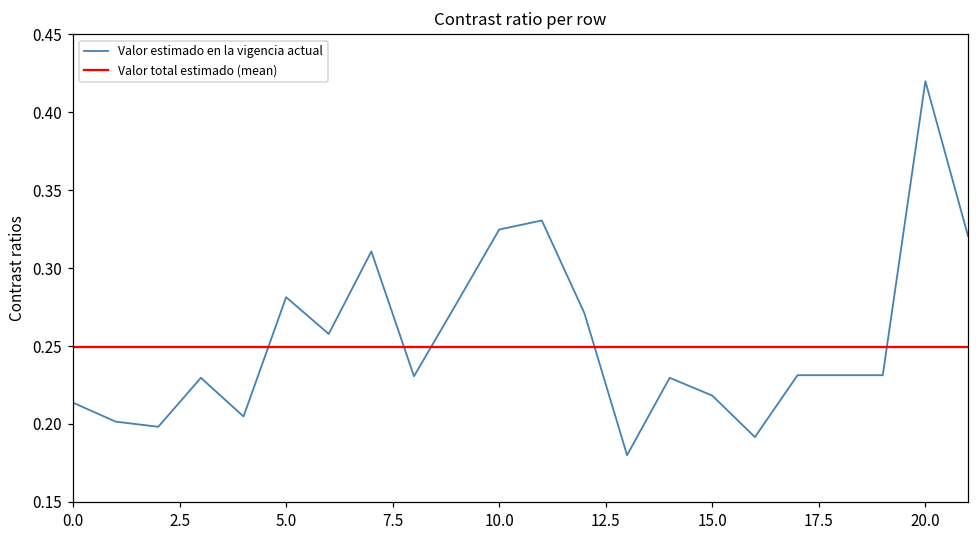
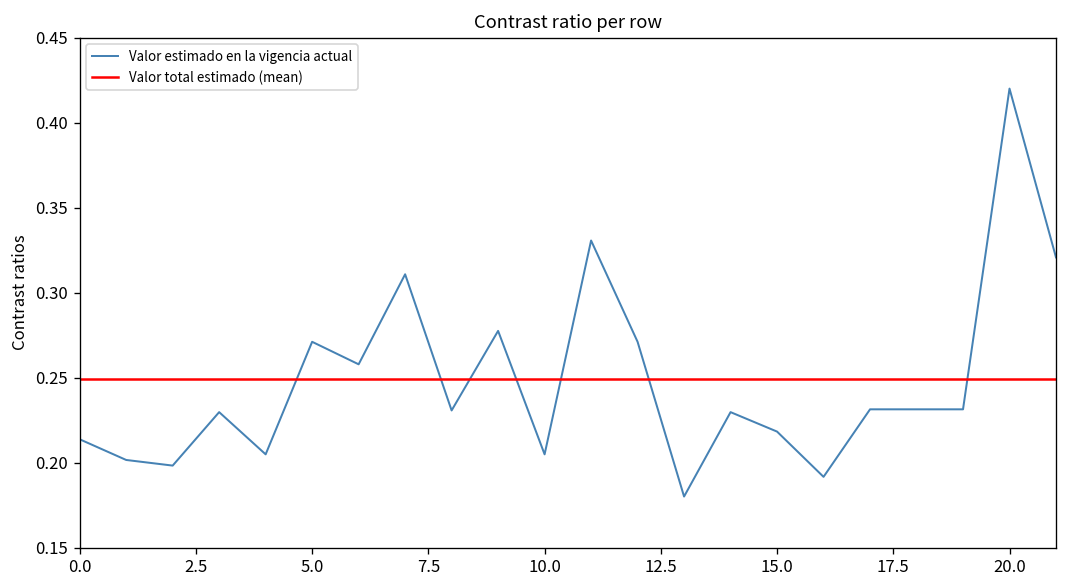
  {
    "0.0": 0.214,
-   "5.0": 0.281,
-   "10.0": 0.325,
+   "5.0": 0.271,
+   "10.0": 0.205,
    "15.0": 0.218,
    "20.0": 0.420
  }
